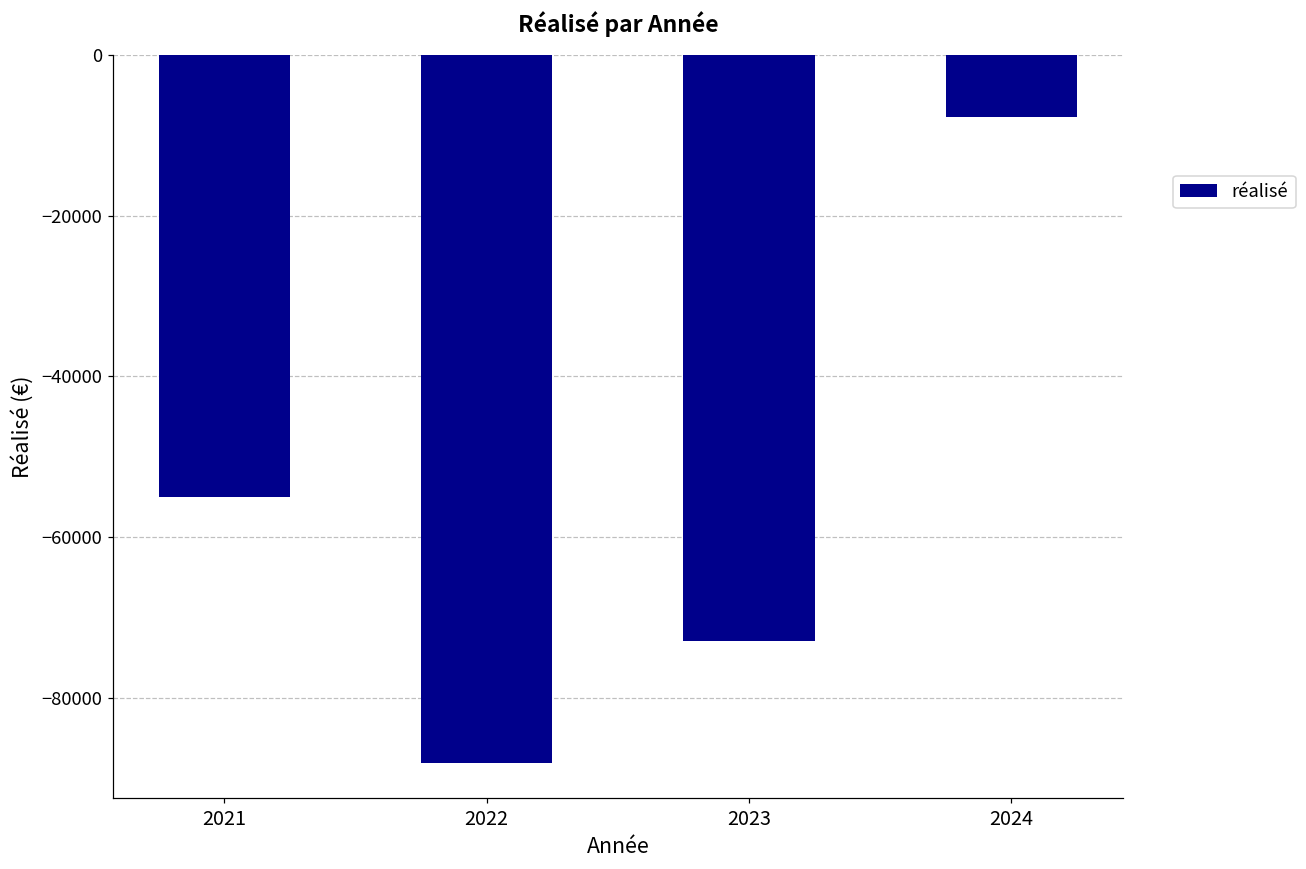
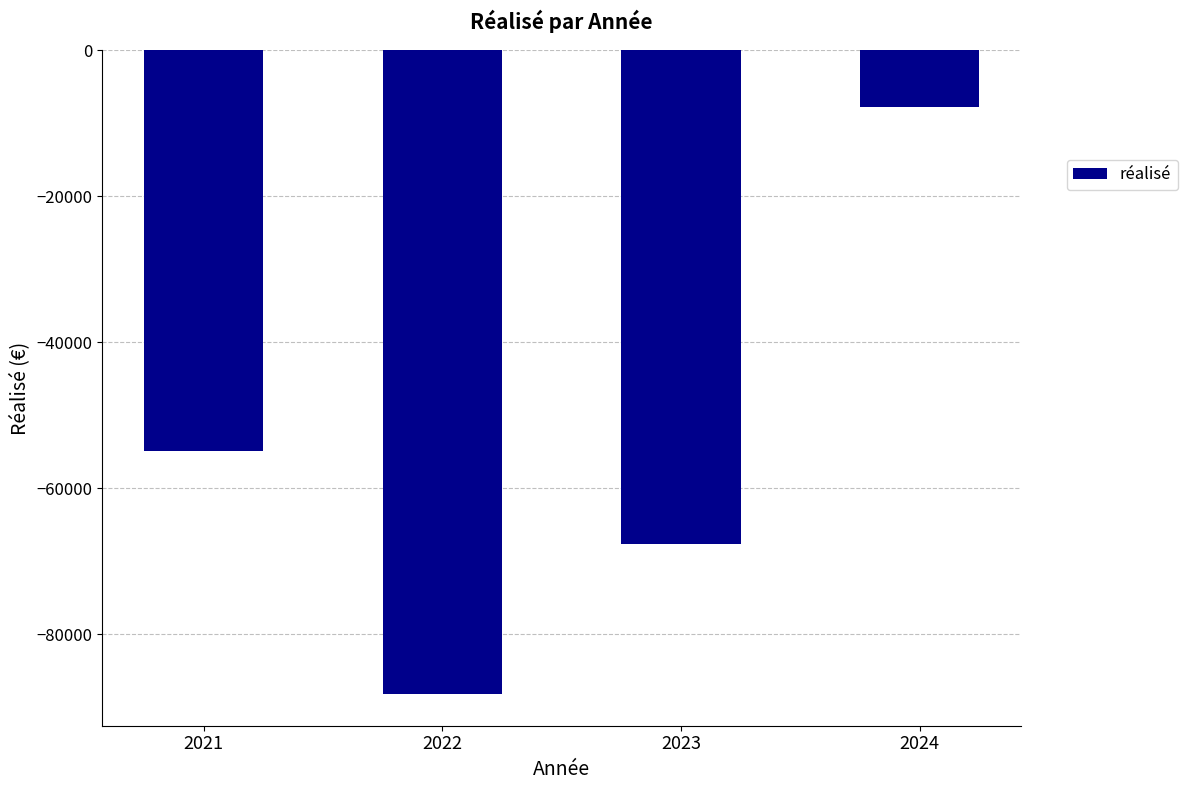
  {
    "2021": -55000,
    "2022": -88000,
-   "2023": -73000,
+   "2023": -68000,
    "2024": -8000
  }
